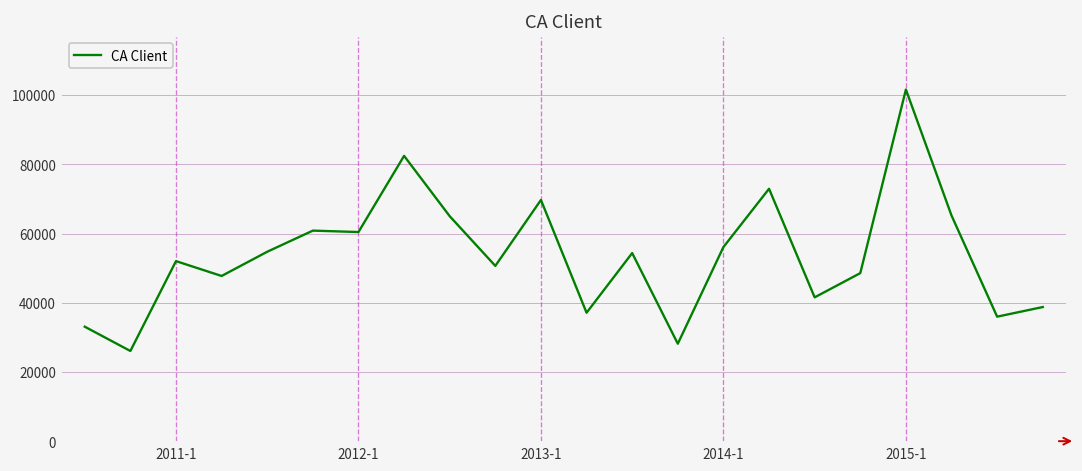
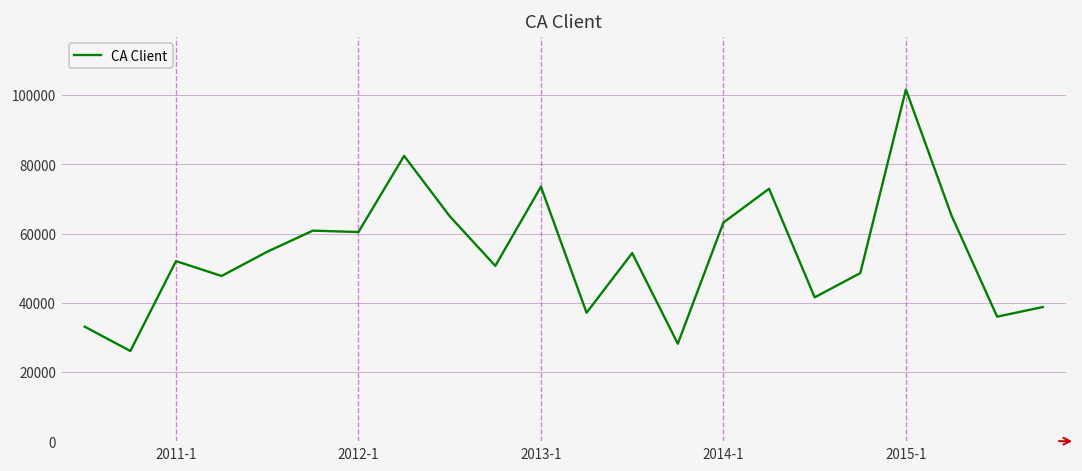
  {
    "2011-1": 52000,
    "2012-1": 60000,
-   "2013-1": 70000,
-   "2014-1": 56000,
+   "2013-1": 74000,
+   "2014-1": 63000,
    "2015-1": 102000
  }
